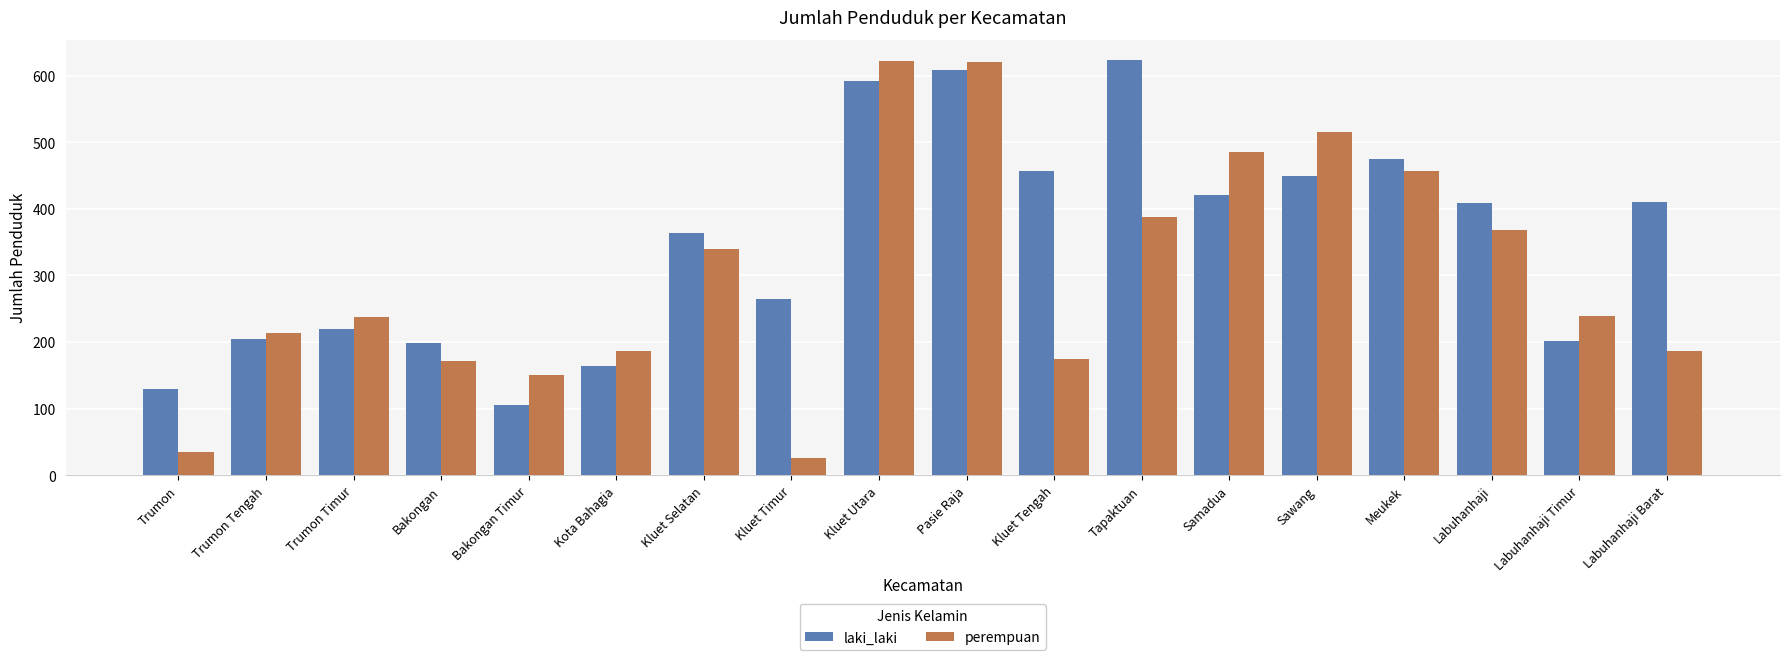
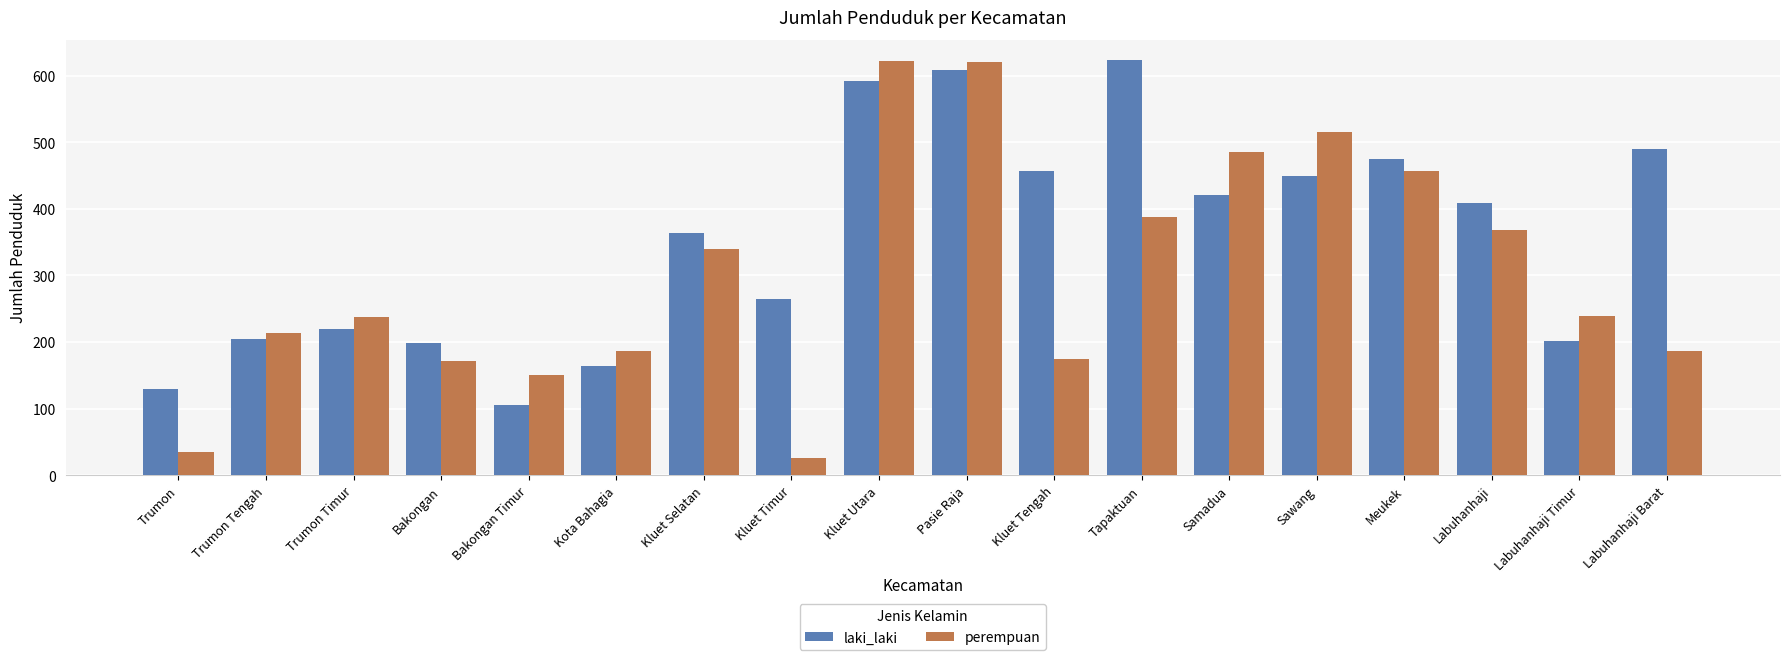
  {
    "laki_laki": {
      "Trumon": 130,
      "Trumon Tengah": 210,
      "Trumon Timur": 220,
      "Bakongan": 200,
      "Bakongan Timur": 110,
      "Kota Bahagia": 160,
      "Kluet Selatan": 360,
      "Kluet Timur": 260,
      "Kluet Utara": 590,
      "Pasie Raja": 610,
      "Kluet Tengah": 460,
      "Tapaktuan": 620,
      "Samadua": 420,
      "Sawang": 450,
      "Meukek": 480,
      "Labuhanhaji": 410,
      "Labuhanhaji Timur": 200,
-     "Labuhanhaji Barat": 410
+     "Labuhanhaji Barat": 490
    },
    "perempuan": {
      "Trumon": 40,
      "Trumon Tengah": 210,
      "Trumon Timur": 240,
      "Bakongan": 170,
      "Bakongan Timur": 150,
      "Kota Bahagia": 190,
      "Kluet Selatan": 340,
      "Kluet Timur": 30,
      "Kluet Utara": 620,
      "Pasie Raja": 620,
      "Kluet Tengah": 180,
      "Tapaktuan": 390,
      "Samadua": 490,
      "Sawang": 520,
      "Meukek": 460,
      "Labuhanhaji": 370,
      "Labuhanhaji Timur": 240,
      "Labuhanhaji Barat": 190
    }
  }
